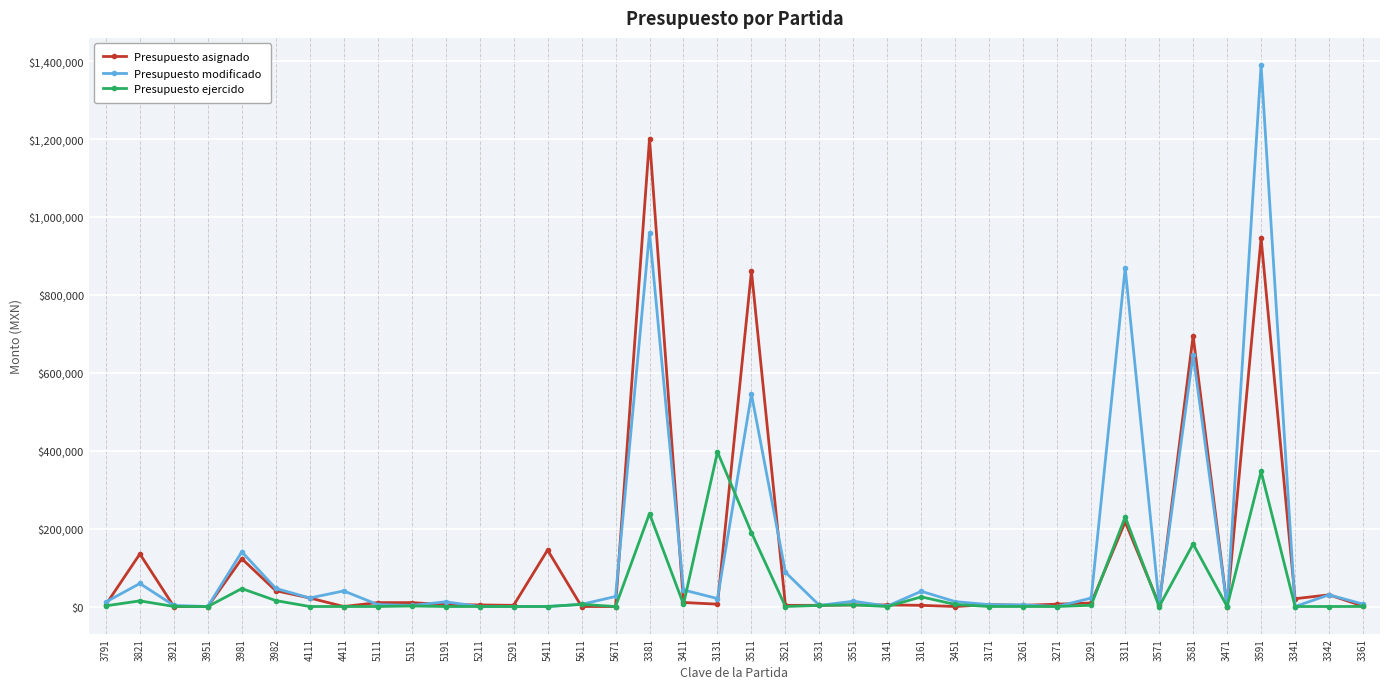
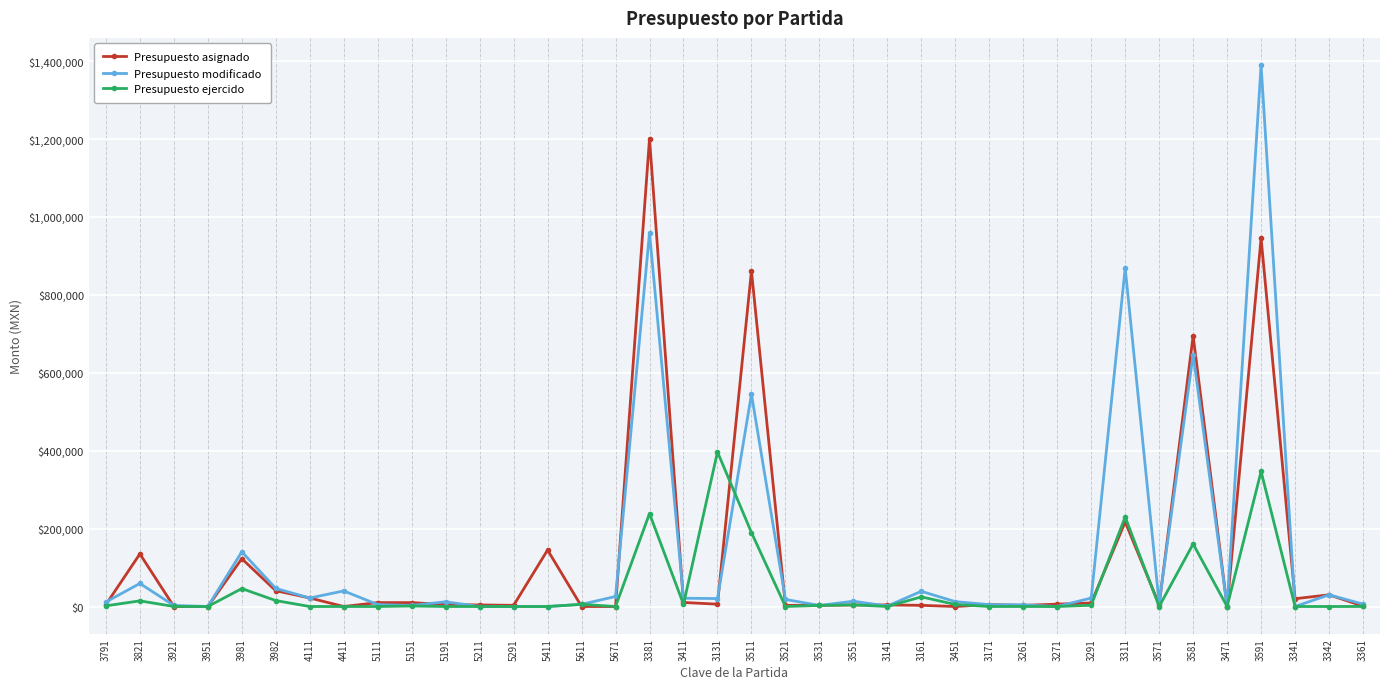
  {
    "Presupuesto asignado": {
      "3821": "$140,000",
      "3981": "$120,000",
      "5151": "$10,000",
      "5411": "$150,000",
      "3381": "$1,200,000",
      "3131": "$10,000",
      "3511": "$860,000",
      "3161": "$0",
      "3311": "$220,000",
      "3581": "$690,000",
      "3591": "$950,000",
      "3341": "$20,000"
    },
    "Presupuesto modificado": {
      "3791": "$10,000",
      "3821": "$60,000",
      "3981": "$140,000",
      "4411": "$40,000",
      "5191": "$10,000",
      "5671": "$30,000",
      "3381": "$960,000",
-     "3411": "$40,000",
+     "3411": "$20,000",
      "3131": "$20,000",
      "3511": "$550,000",
-     "3521": "$90,000",
+     "3521": "$20,000",
      "3551": "$10,000",
      "3161": "$40,000",
      "3451": "$10,000",
      "3291": "$20,000",
      "3311": "$870,000",
      "3581": "$650,000",
      "3591": "$1,390,000"
    },
    "Presupuesto ejercido": {
      "3821": "$10,000",
      "3981": "$50,000",
      "3982": "$20,000",
      "4111": "$0",
      "3381": "$240,000",
      "3131": "$400,000",
      "3511": "$190,000",
      "3161": "$20,000",
      "3311": "$230,000",
      "3581": "$160,000",
      "3591": "$350,000",
      "3342": "$0"
    }
  }
